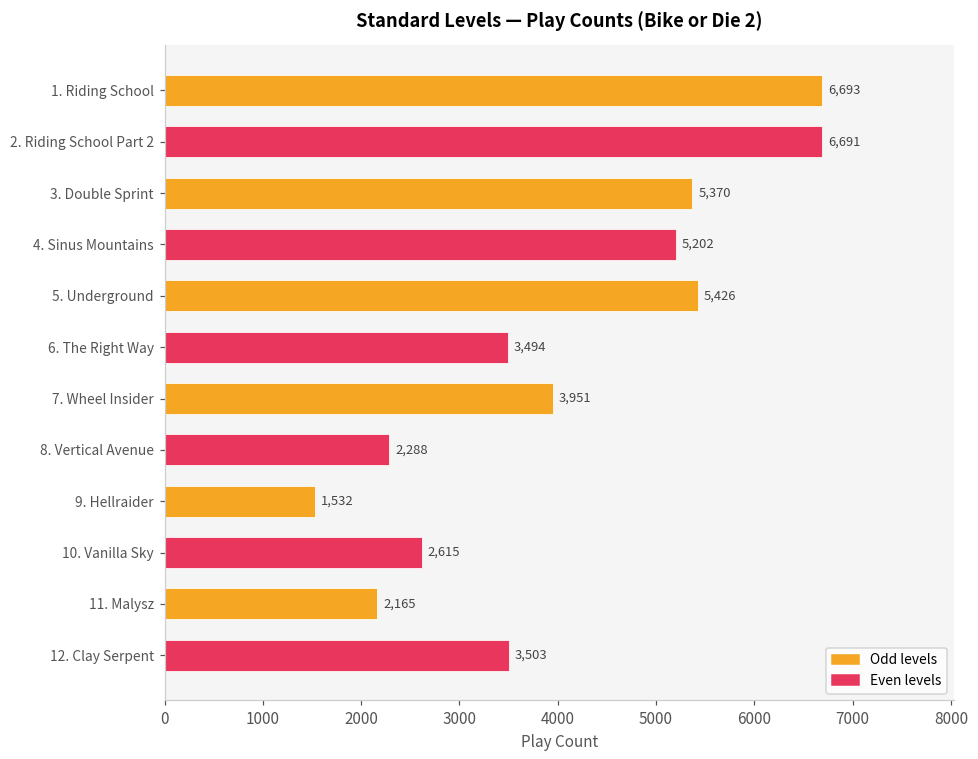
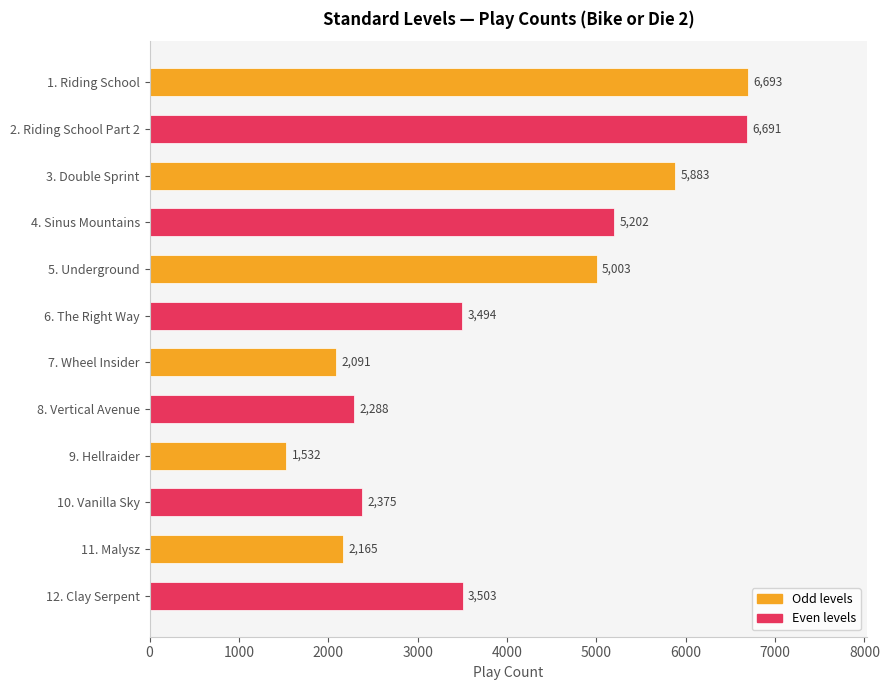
  {
    "1. Riding School": "6,693",
    "2. Riding School Part 2": "6,691",
-   "3. Double Sprint": "5,370",
+   "3. Double Sprint": "5,883",
    "4. Sinus Mountains": "5,202",
-   "5. Underground": "5,426",
+   "5. Underground": "5,003",
    "6. The Right Way": "3,494",
-   "7. Wheel Insider": "3,951",
+   "7. Wheel Insider": "2,091",
    "8. Vertical Avenue": "2,288",
    "9. Hellraider": "1,532",
-   "10. Vanilla Sky": "2,615",
+   "10. Vanilla Sky": "2,375",
    "11. Malysz": "2,165",
    "12. Clay Serpent": "3,503"
  }
